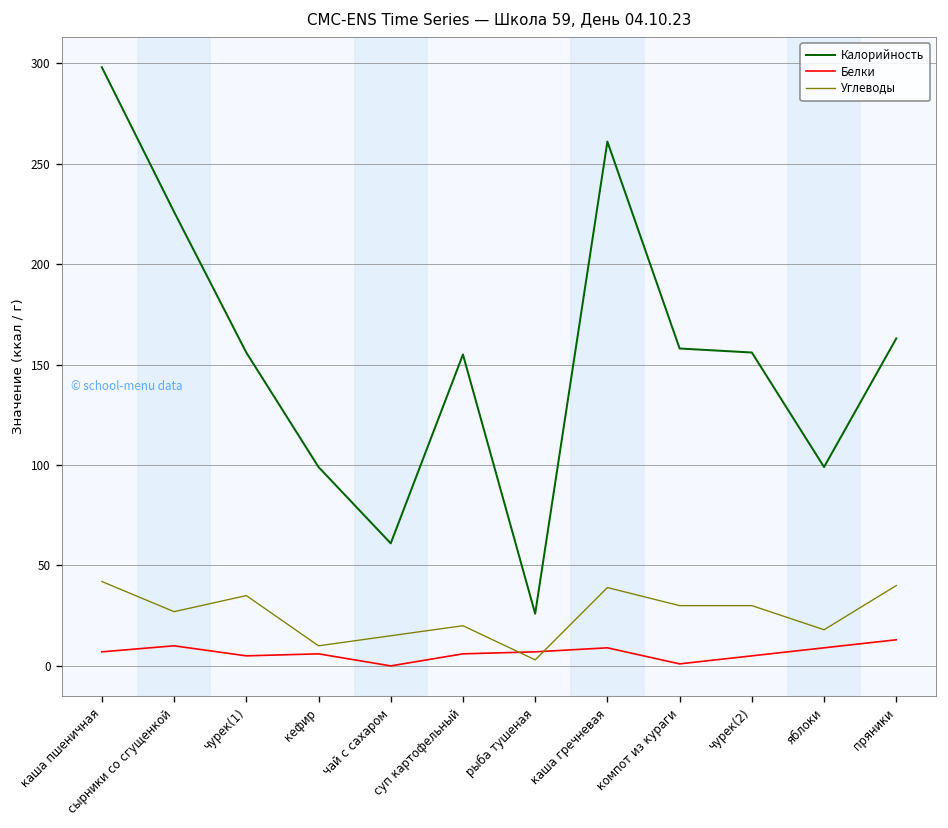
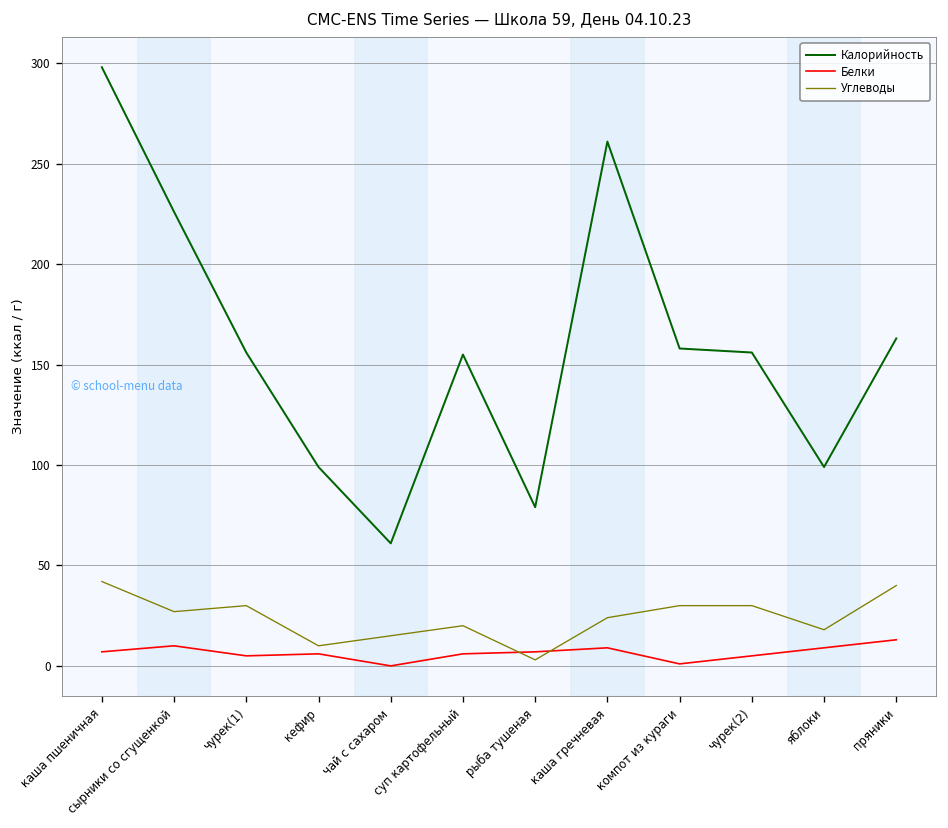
  {
    "Калорийность": {
      "каша пшеничная": 298,
      "сырники со сгущенкой": 226,
      "чурек(1)": 156,
      "кефир": 99,
      "чай с сахаром": 61,
      "суп картофельный": 155,
-     "рыба тушеная": 26,
+     "рыба тушеная": 79,
      "каша гречневая": 261,
      "компот из кураги": 158,
      "чурек(2)": 156,
      "яблоки": 99,
      "пряники": 163
    },
    "Белки": {
      "каша пшеничная": 7,
      "сырники со сгущенкой": 10,
      "чурек(1)": 5,
      "кефир": 6,
      "чай с сахаром": 0,
      "суп картофельный": 6,
      "рыба тушеная": 7,
      "каша гречневая": 9,
      "компот из кураги": 1,
      "чурек(2)": 5,
      "яблоки": 9,
      "пряники": 13
    },
    "Углеводы": {
      "каша пшеничная": 42,
      "сырники со сгущенкой": 27,
-     "чурек(1)": 35,
+     "чурек(1)": 30,
      "кефир": 10,
      "чай с сахаром": 15,
      "суп картофельный": 20,
      "рыба тушеная": 3,
-     "каша гречневая": 39,
+     "каша гречневая": 24,
      "компот из кураги": 30,
      "чурек(2)": 30,
      "яблоки": 18,
      "пряники": 40
    }
  }
